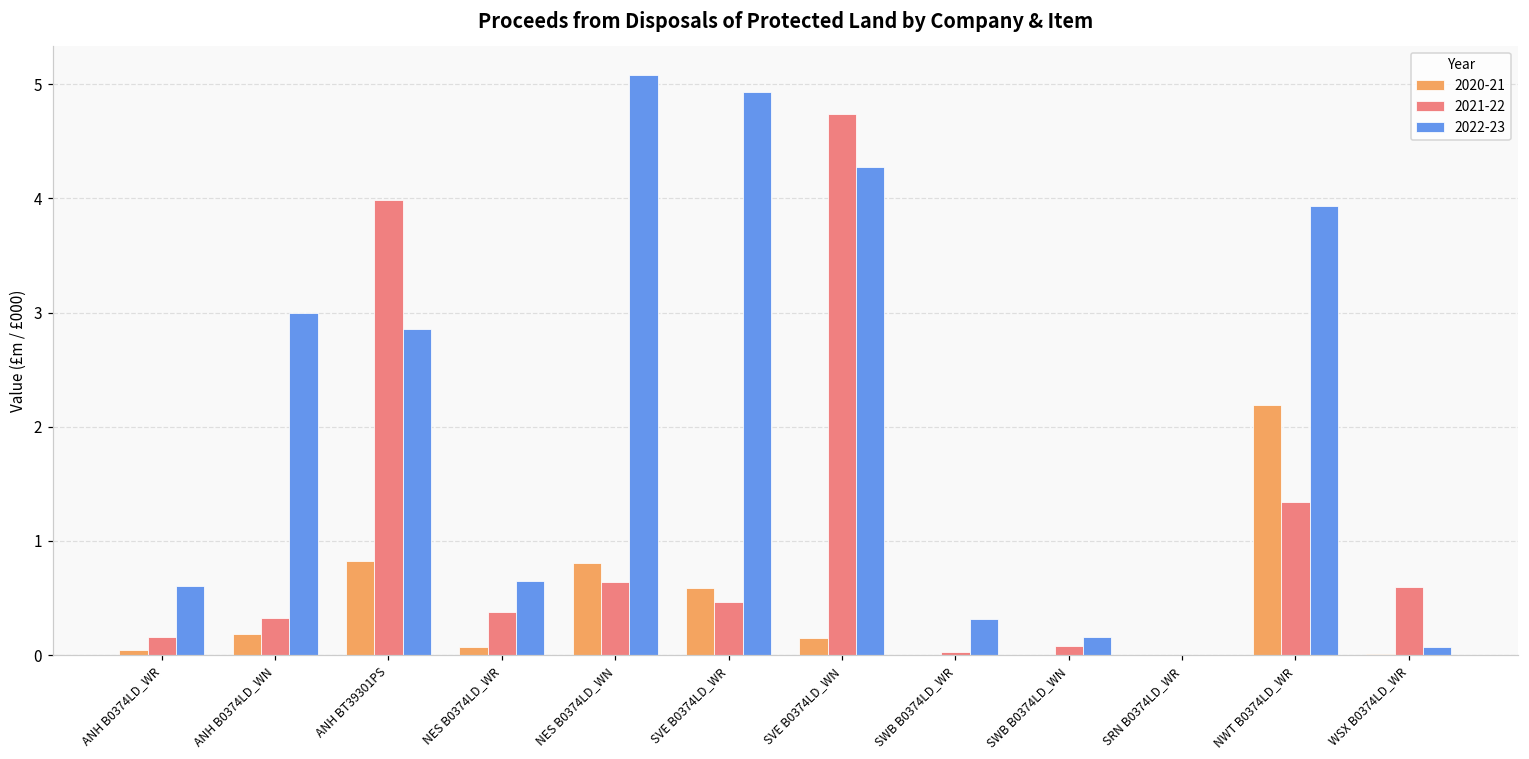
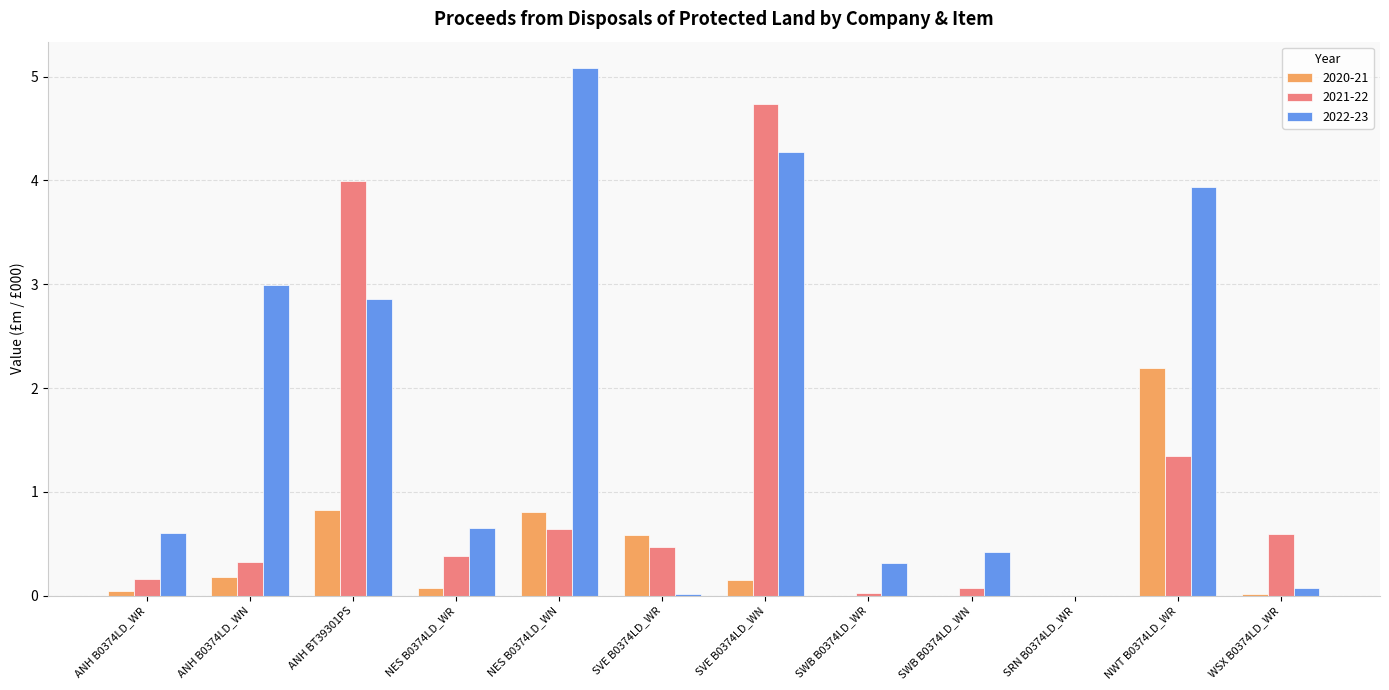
  {
    "2022-23": {
      "ANH B0374LD_WR": 0.60,
      "ANH B0374LD_WN": 3.00,
      "ANH BT39301PS": 2.86,
      "NES B0374LD_WR": 0.65,
      "NES B0374LD_WN": 5.08,
-     "SVE B0374LD_WR": 4.93,
+     "SVE B0374LD_WR": 0.01,
      "SVE B0374LD_WN": 4.28,
      "SWB B0374LD_WR": 0.32,
-     "SWB B0374LD_WN": 0.16,
+     "SWB B0374LD_WN": 0.42,
      "SRN B0374LD_WR": 0.00,
      "NWT B0374LD_WR": 3.94,
      "WSX B0374LD_WR": 0.07
    }
  }
